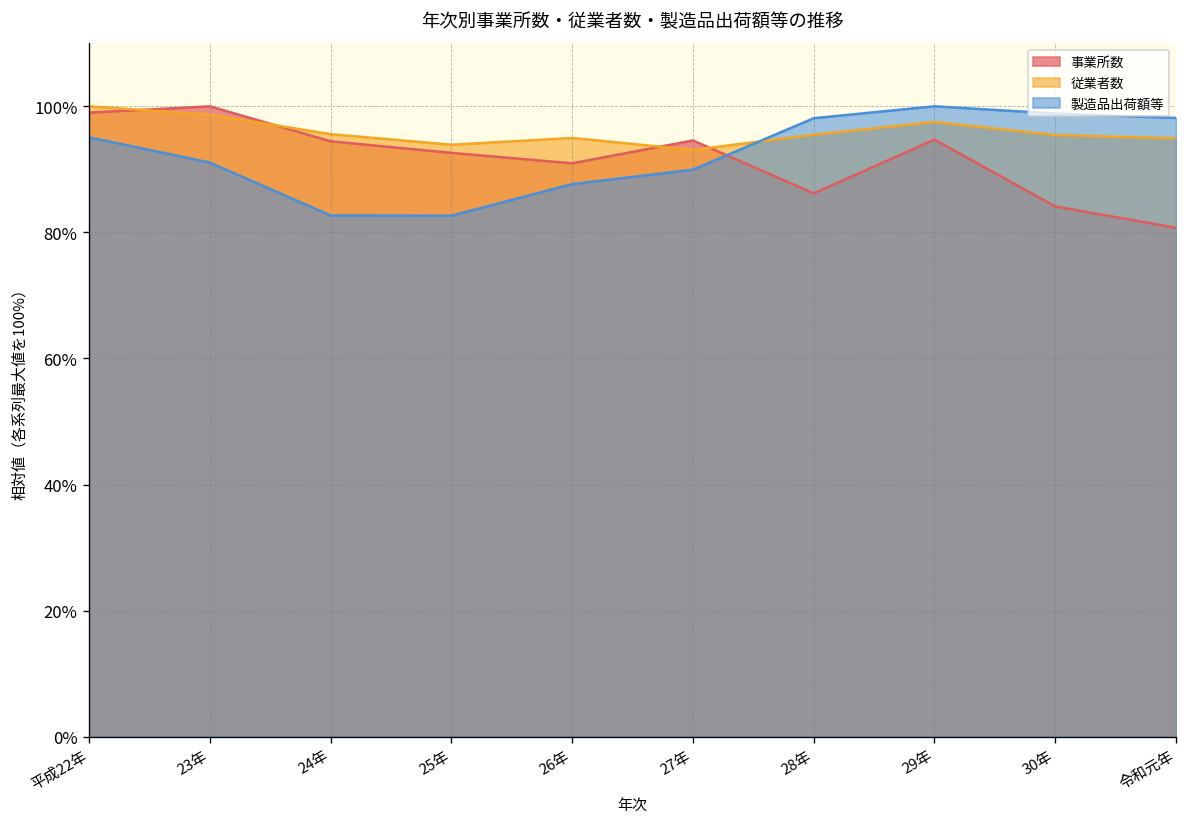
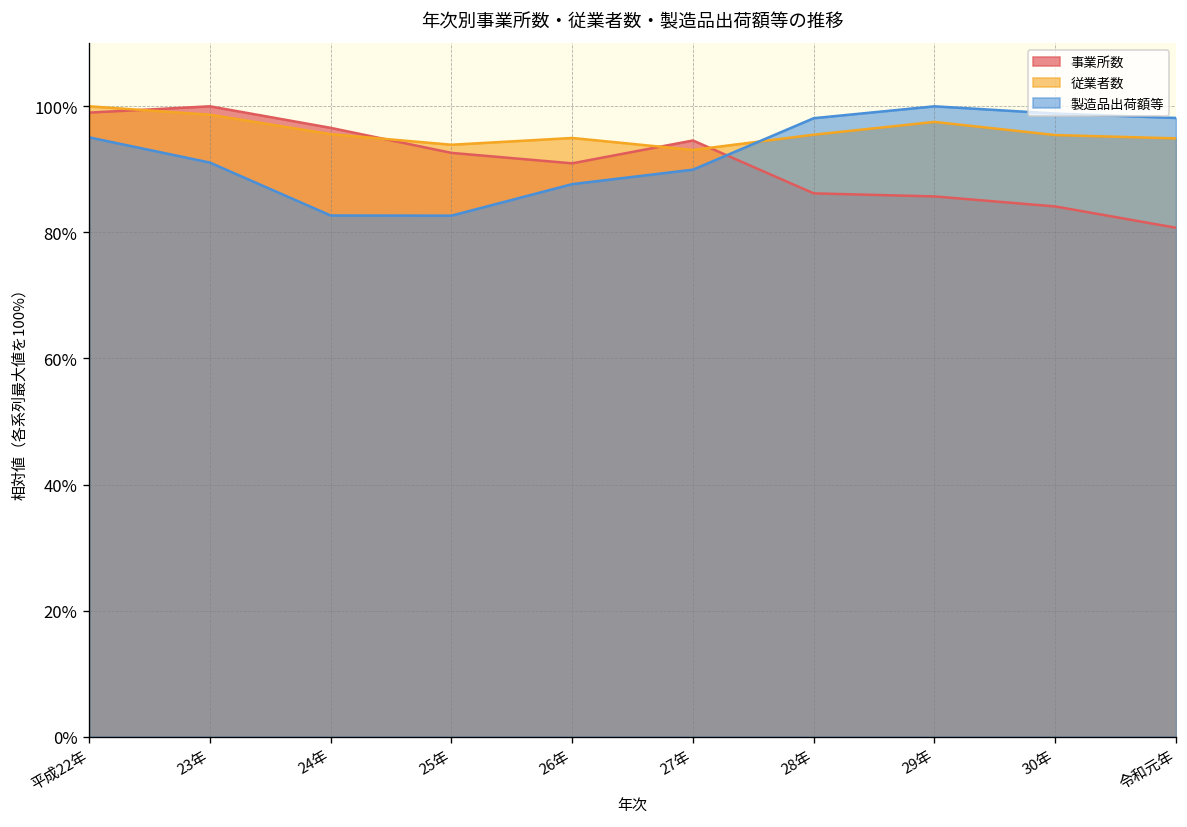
  {
    "事業所数": {
      "平成22年": "99%",
      "23年": "100%",
-     "24年": "94%",
+     "24年": "97%",
      "25年": "93%",
      "26年": "91%",
      "27年": "95%",
      "28年": "86%",
-     "29年": "95%",
+     "29年": "86%",
      "30年": "84%",
      "令和元年": "81%"
    },
    "従業者数": {
      "平成22年": "100%",
      "23年": "99%",
      "24年": "96%",
      "25年": "94%",
      "26年": "95%",
      "27年": "93%",
      "28年": "95%",
      "29年": "98%",
      "30年": "95%",
      "令和元年": "95%"
    },
    "製造品出荷額等": {
      "平成22年": "95%",
      "23年": "91%",
      "24年": "83%",
      "25年": "83%",
      "26年": "88%",
      "27年": "90%",
      "28年": "98%",
      "29年": "100%",
      "30年": "99%",
      "令和元年": "98%"
    }
  }
